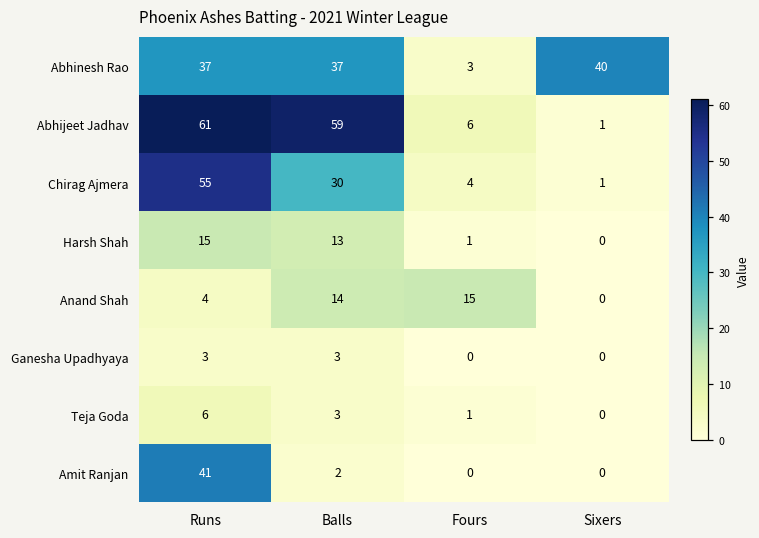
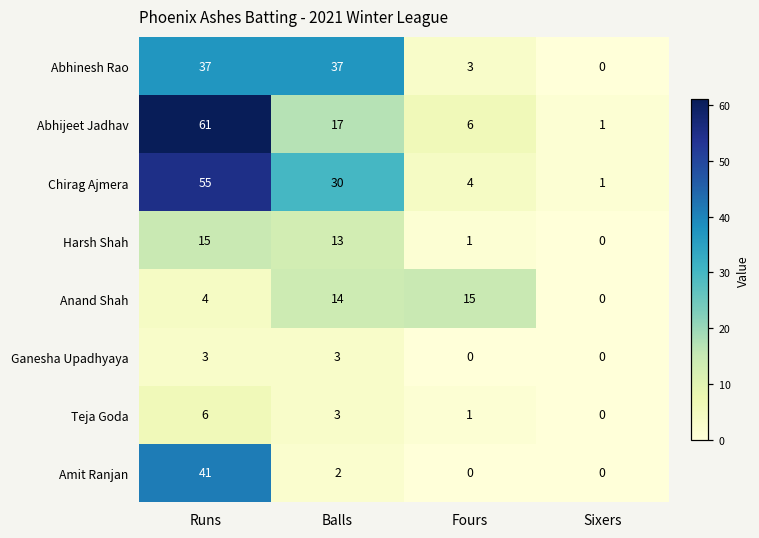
  {
    "Abhinesh Rao": {
      "Runs": 37,
      "Balls": 37,
      "Fours": 3,
-     "Sixers": 40
+     "Sixers": 0
    },
    "Abhijeet Jadhav": {
      "Runs": 61,
-     "Balls": 59,
+     "Balls": 17,
      "Fours": 6,
      "Sixers": 1
    },
    "Chirag Ajmera": {
      "Runs": 55,
      "Balls": 30,
      "Fours": 4,
      "Sixers": 1
    },
    "Harsh Shah": {
      "Runs": 15,
      "Balls": 13,
      "Fours": 1,
      "Sixers": 0
    },
    "Anand Shah": {
      "Runs": 4,
      "Balls": 14,
      "Fours": 15,
      "Sixers": 0
    },
    "Ganesha Upadhyaya": {
      "Runs": 3,
      "Balls": 3,
      "Fours": 0,
      "Sixers": 0
    },
    "Teja Goda": {
      "Runs": 6,
      "Balls": 3,
      "Fours": 1,
      "Sixers": 0
    },
    "Amit Ranjan": {
      "Runs": 41,
      "Balls": 2,
      "Fours": 0,
      "Sixers": 0
    }
  }
